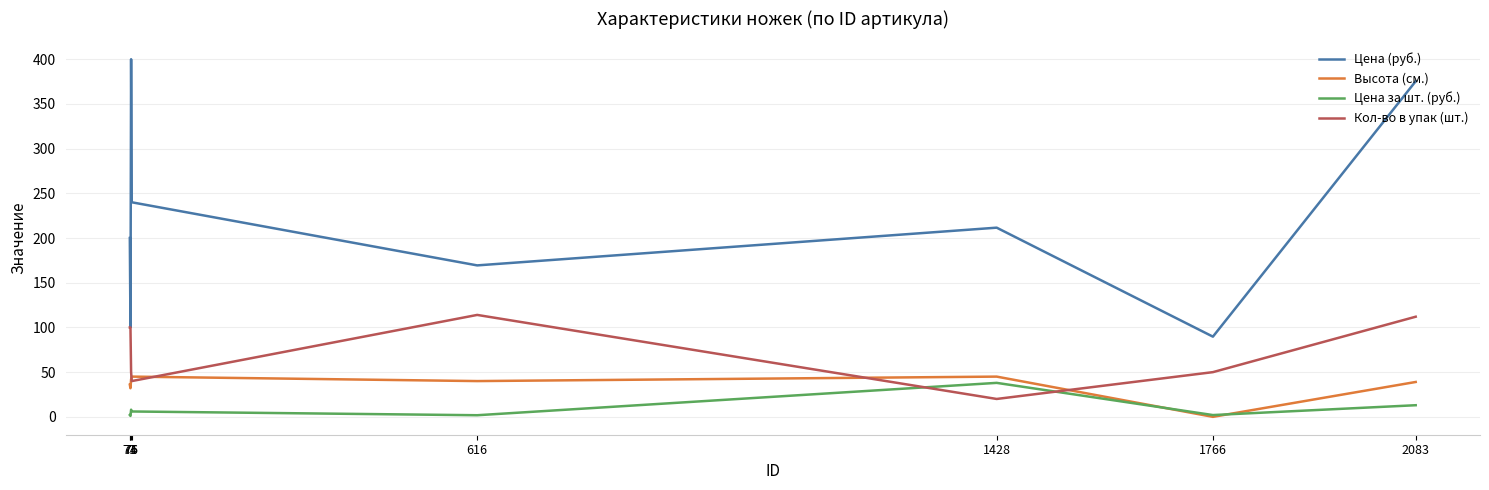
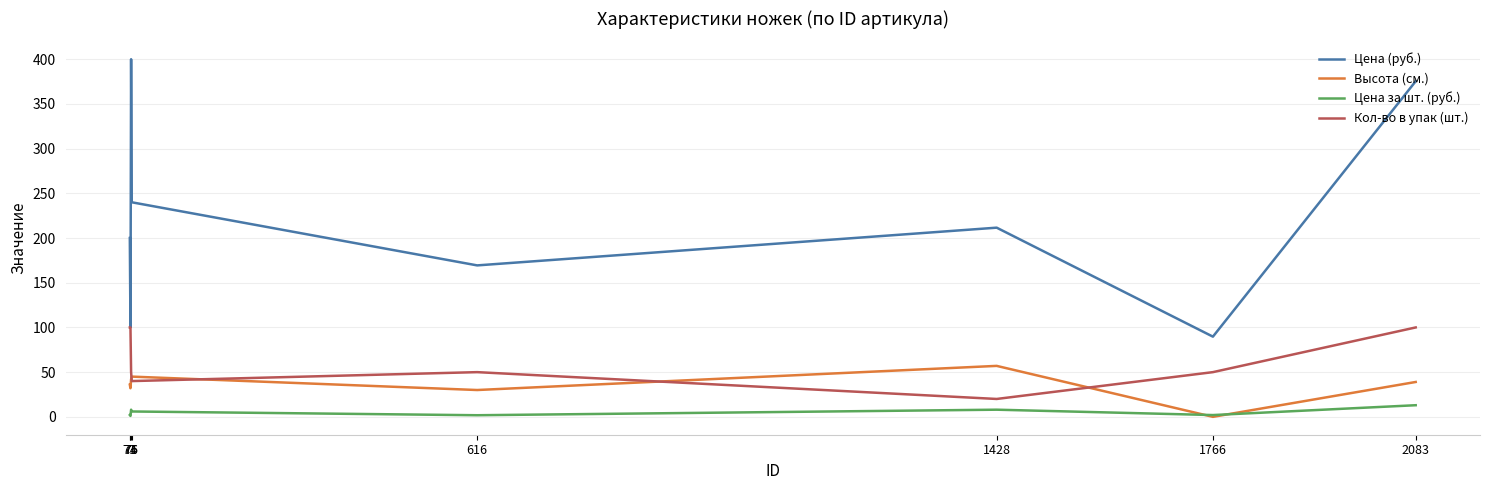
  {
    "Цена (руб.)": {
      "616": 170,
      "1428": 210,
      "1766": 90,
      "2083": 380
    },
    "Высота (см.)": {
-     "616": 40,
-     "1428": 50,
+     "616": 30,
+     "1428": 60,
      "2083": 40
    },
    "Цена за шт. (руб.)": {
      "616": 0,
-     "1428": 40,
+     "1428": 10,
      "2083": 10
    },
    "Кол-во в упак (шт.)": {
-     "616": 110,
+     "616": 50,
      "1428": 20,
      "1766": 50,
-     "2083": 110
+     "2083": 100
    }
  }
